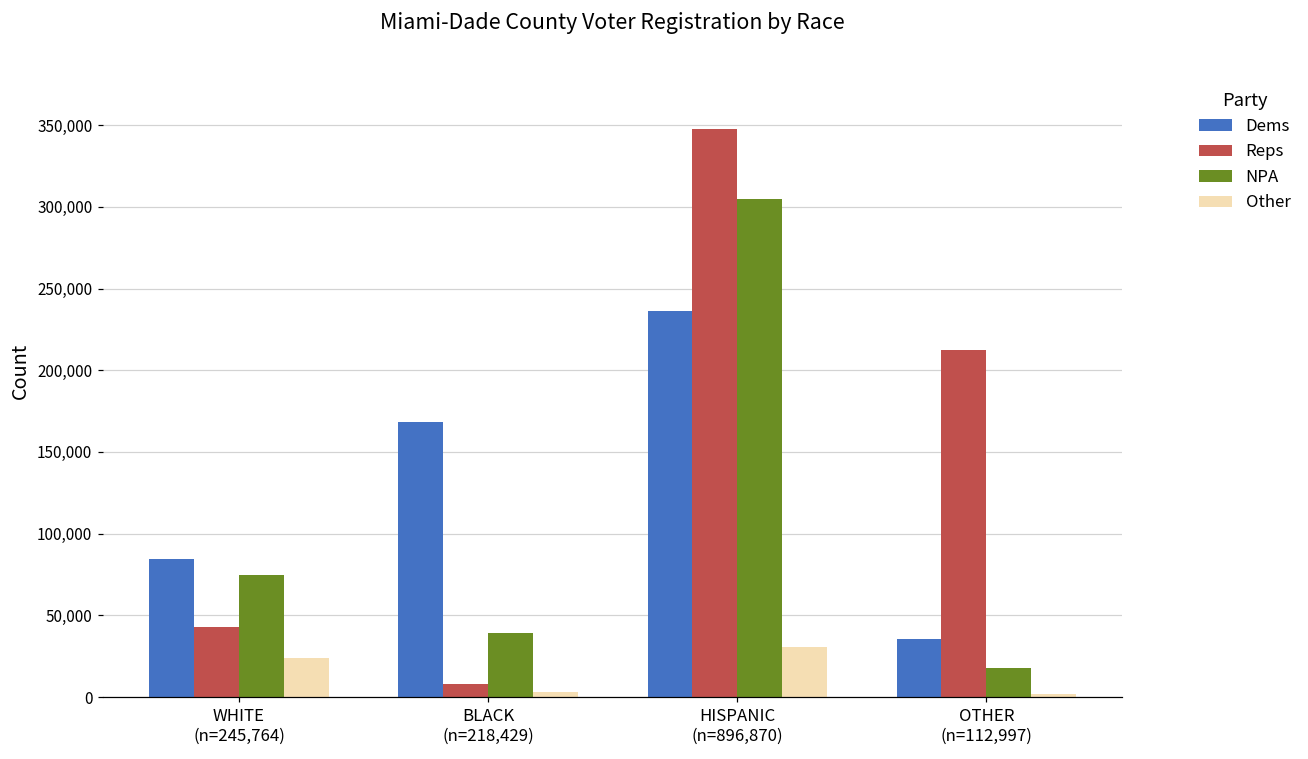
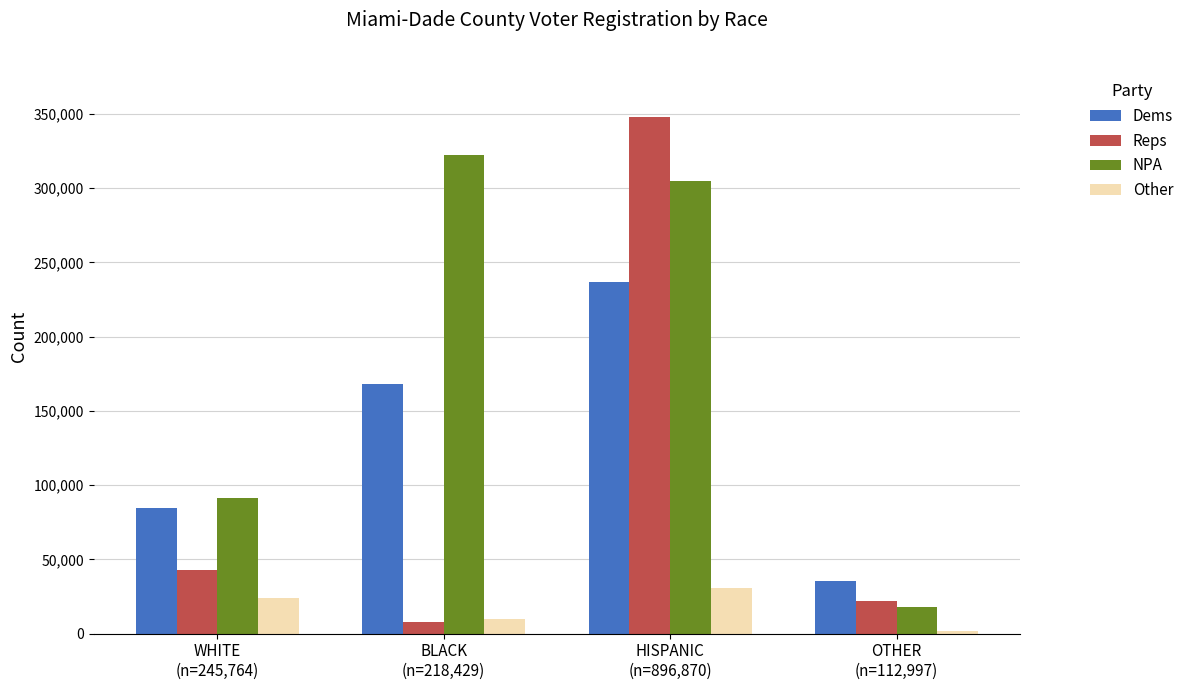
  {
    "Dems": {
      "WHITE (n=245,764)": "85,000",
      "BLACK (n=218,429)": "168,000",
      "HISPANIC (n=896,870)": "237,000",
      "OTHER (n=112,997)": "36,000"
    },
    "Reps": {
      "WHITE (n=245,764)": "43,000",
      "BLACK (n=218,429)": "8,000",
      "HISPANIC (n=896,870)": "348,000",
-     "OTHER (n=112,997)": "212,000"
+     "OTHER (n=112,997)": "22,000"
    },
    "NPA": {
-     "WHITE (n=245,764)": "75,000",
-     "BLACK (n=218,429)": "39,000",
+     "WHITE (n=245,764)": "91,000",
+     "BLACK (n=218,429)": "322,000",
      "HISPANIC (n=896,870)": "305,000",
      "OTHER (n=112,997)": "18,000"
    },
    "Other": {
      "WHITE (n=245,764)": "24,000",
-     "BLACK (n=218,429)": "3,000",
+     "BLACK (n=218,429)": "10,000",
      "HISPANIC (n=896,870)": "31,000",
      "OTHER (n=112,997)": "2,000"
    }
  }
